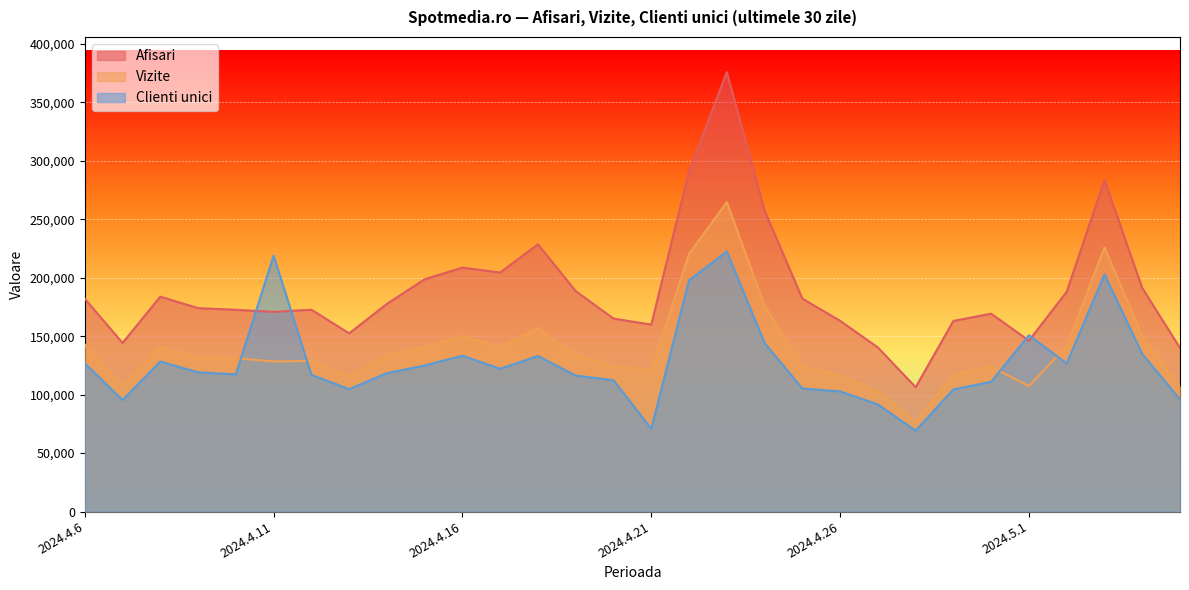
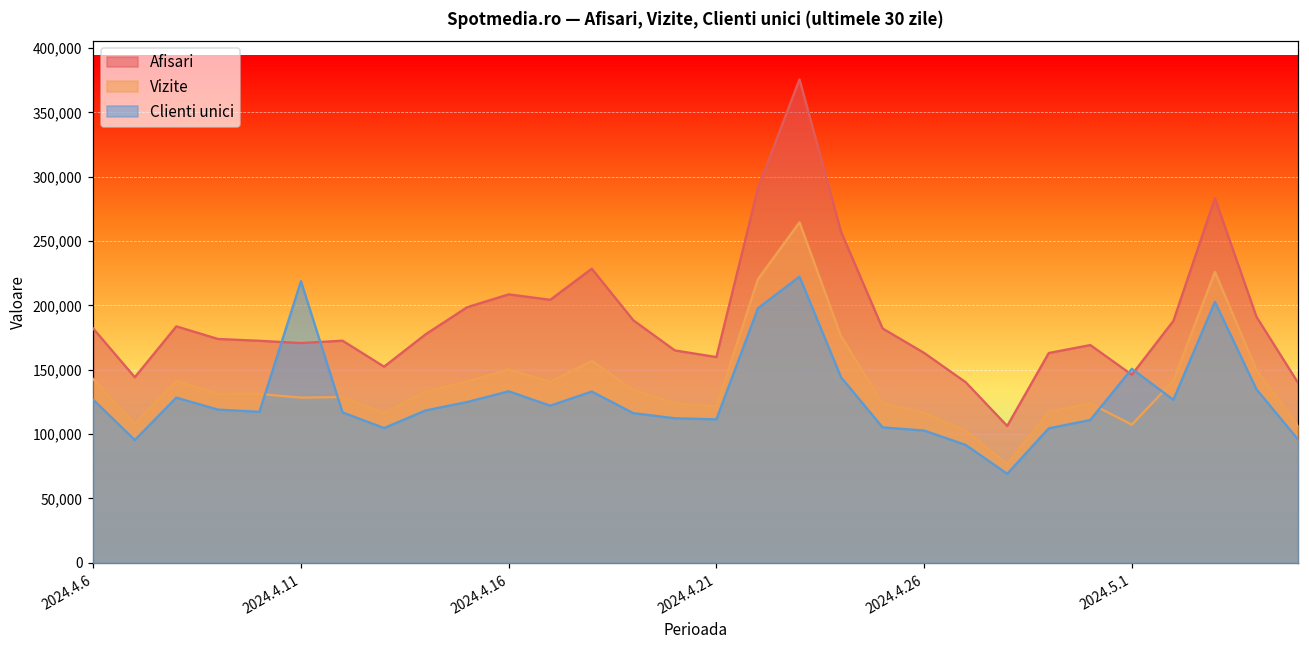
  {
    "Clienti unici": {
      "2024.4.6": "127,000",
      "2024.4.11": "219,000",
      "2024.4.16": "133,000",
-     "2024.4.21": "71,000",
+     "2024.4.21": "111,000",
      "2024.4.26": "103,000",
      "2024.5.1": "151,000"
    }
  }
